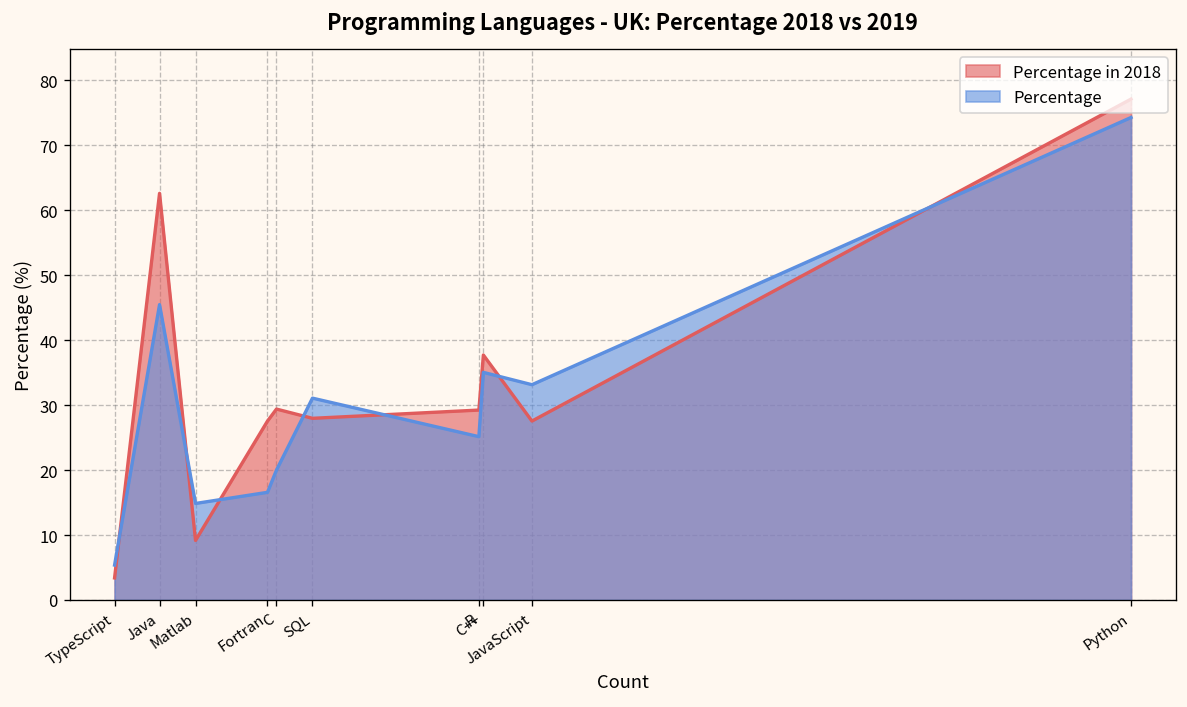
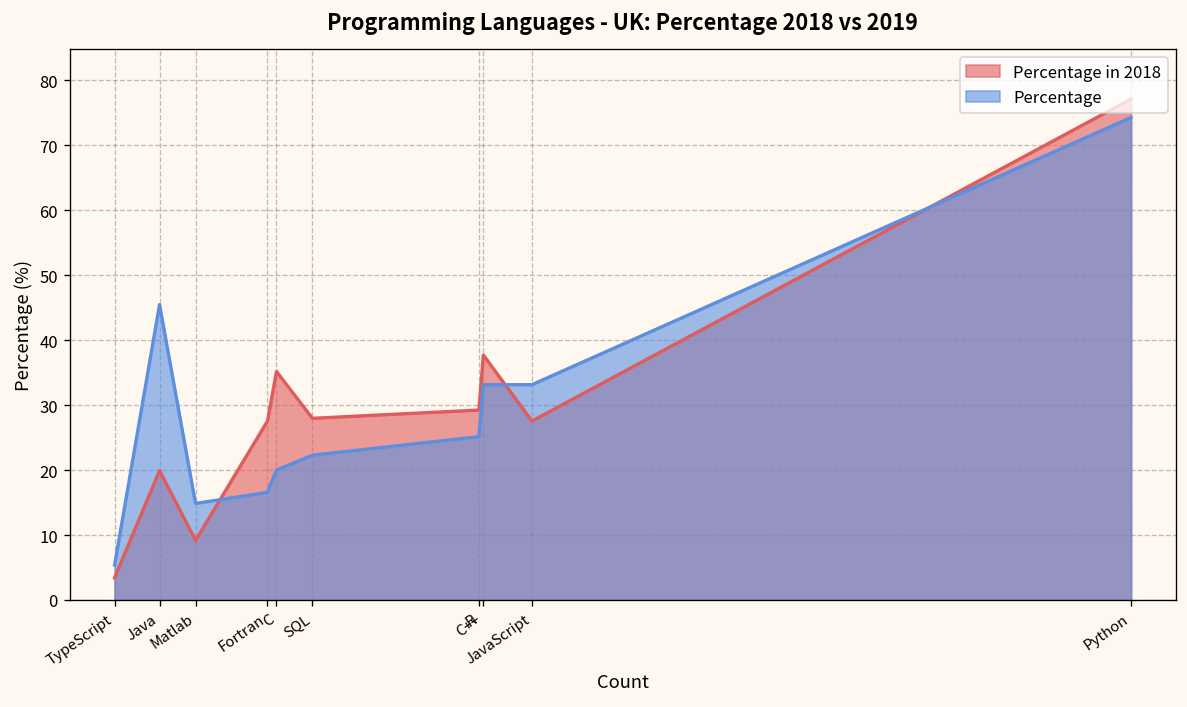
  {
    "Percentage in 2018": {
      "TypeScript": 3,
-     "Java": 63,
+     "Java": 20,
      "Matlab": 9,
      "Fortran": 28,
-     "C": 29,
+     "C": 35,
      "SQL": 28,
      "R": 29,
      "C++": 38,
      "JavaScript": 28
    },
    "Percentage": {
      "TypeScript": 5,
      "Java": 45,
      "Matlab": 15,
      "Fortran": 17,
      "C": 20,
-     "SQL": 31,
+     "SQL": 22,
      "R": 25,
-     "C++": 35,
+     "C++": 33,
      "JavaScript": 33,
      "Python": 74
    }
  }
